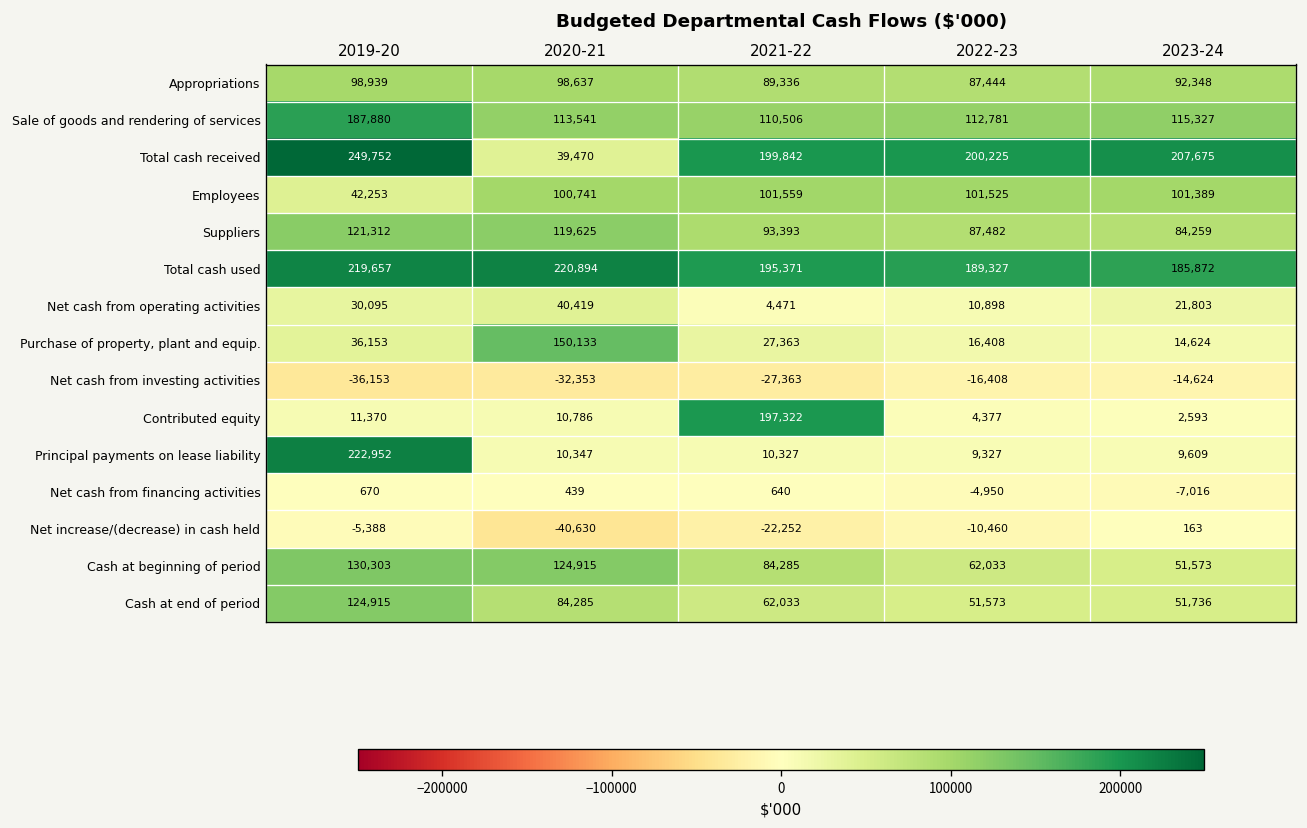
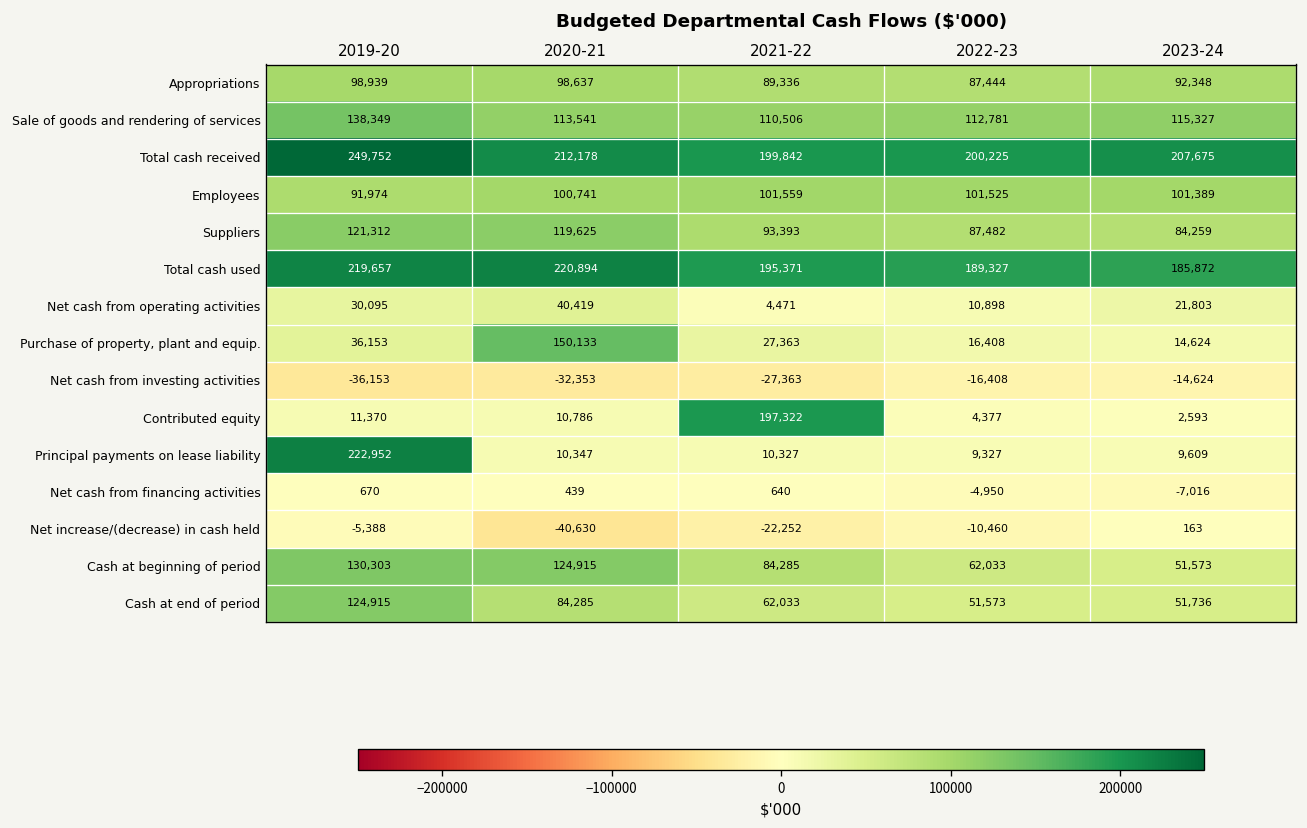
  {
    "Appropriations": {
      "2019-20": "98,939",
      "2020-21": "98,637",
      "2021-22": "89,336",
      "2022-23": "87,444",
      "2023-24": "92,348"
    },
    "Sale of goods and rendering of services": {
-     "2019-20": "187,880",
+     "2019-20": "138,349",
      "2020-21": "113,541",
      "2021-22": "110,506",
      "2022-23": "112,781",
      "2023-24": "115,327"
    },
    "Total cash received": {
      "2019-20": "249,752",
-     "2020-21": "39,470",
+     "2020-21": "212,178",
      "2021-22": "199,842",
      "2022-23": "200,225",
      "2023-24": "207,675"
    },
    "Employees": {
-     "2019-20": "42,253",
+     "2019-20": "91,974",
      "2020-21": "100,741",
      "2021-22": "101,559",
      "2022-23": "101,525",
      "2023-24": "101,389"
    },
    "Suppliers": {
      "2019-20": "121,312",
      "2020-21": "119,625",
      "2021-22": "93,393",
      "2022-23": "87,482",
      "2023-24": "84,259"
    },
    "Total cash used": {
      "2019-20": "219,657",
      "2020-21": "220,894",
      "2021-22": "195,371",
      "2022-23": "189,327",
      "2023-24": "185,872"
    },
    "Net cash from operating activities": {
      "2019-20": "30,095",
      "2020-21": "40,419",
      "2021-22": "4,471",
      "2022-23": "10,898",
      "2023-24": "21,803"
    },
    "Purchase of property, plant and equip.": {
      "2019-20": "36,153",
      "2020-21": "150,133",
      "2021-22": "27,363",
      "2022-23": "16,408",
      "2023-24": "14,624"
    },
    "Net cash from investing activities": {
      "2019-20": "-36,153",
      "2020-21": "-32,353",
      "2021-22": "-27,363",
      "2022-23": "-16,408",
      "2023-24": "-14,624"
    },
    "Contributed equity": {
      "2019-20": "11,370",
      "2020-21": "10,786",
      "2021-22": "197,322",
      "2022-23": "4,377",
      "2023-24": "2,593"
    },
    "Principal payments on lease liability": {
      "2019-20": "222,952",
      "2020-21": "10,347",
      "2021-22": "10,327",
      "2022-23": "9,327",
      "2023-24": "9,609"
    },
    "Net cash from financing activities": {
      "2019-20": "670",
      "2020-21": "439",
      "2021-22": "640",
      "2022-23": "-4,950",
      "2023-24": "-7,016"
    },
    "Net increase/(decrease) in cash held": {
      "2019-20": "-5,388",
      "2020-21": "-40,630",
      "2021-22": "-22,252",
      "2022-23": "-10,460",
      "2023-24": "163"
    },
    "Cash at beginning of period": {
      "2019-20": "130,303",
      "2020-21": "124,915",
      "2021-22": "84,285",
      "2022-23": "62,033",
      "2023-24": "51,573"
    },
    "Cash at end of period": {
      "2019-20": "124,915",
      "2020-21": "84,285",
      "2021-22": "62,033",
      "2022-23": "51,573",
      "2023-24": "51,736"
    }
  }
